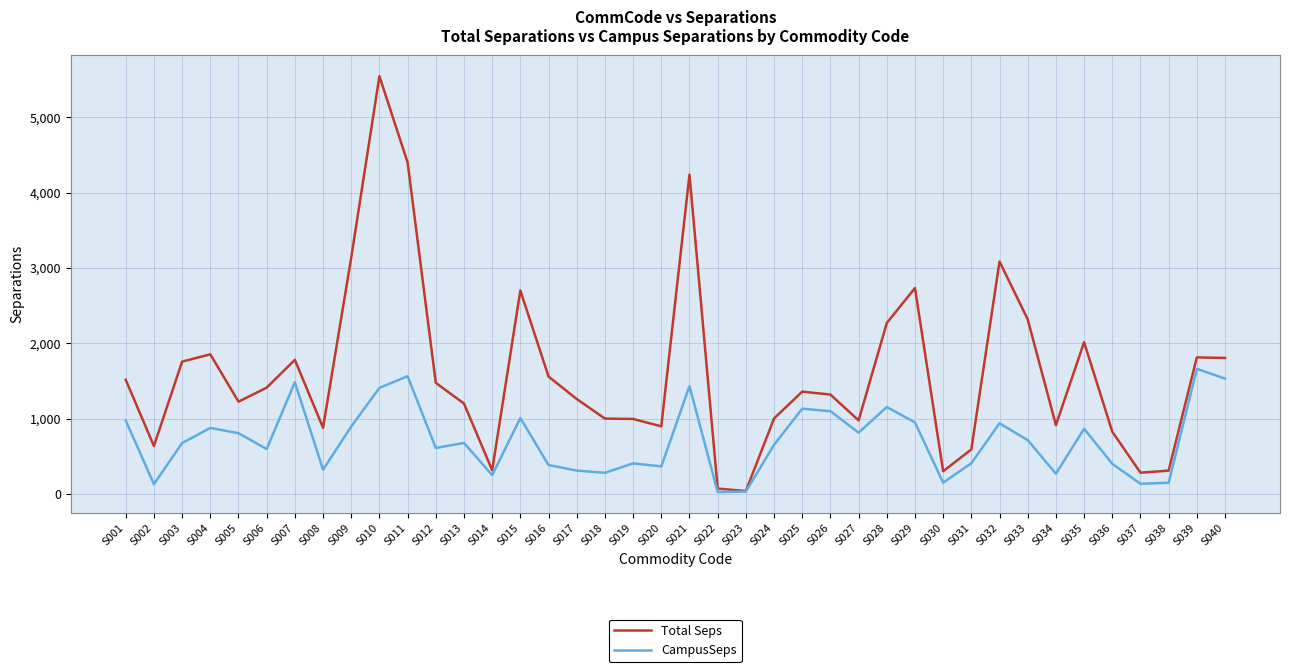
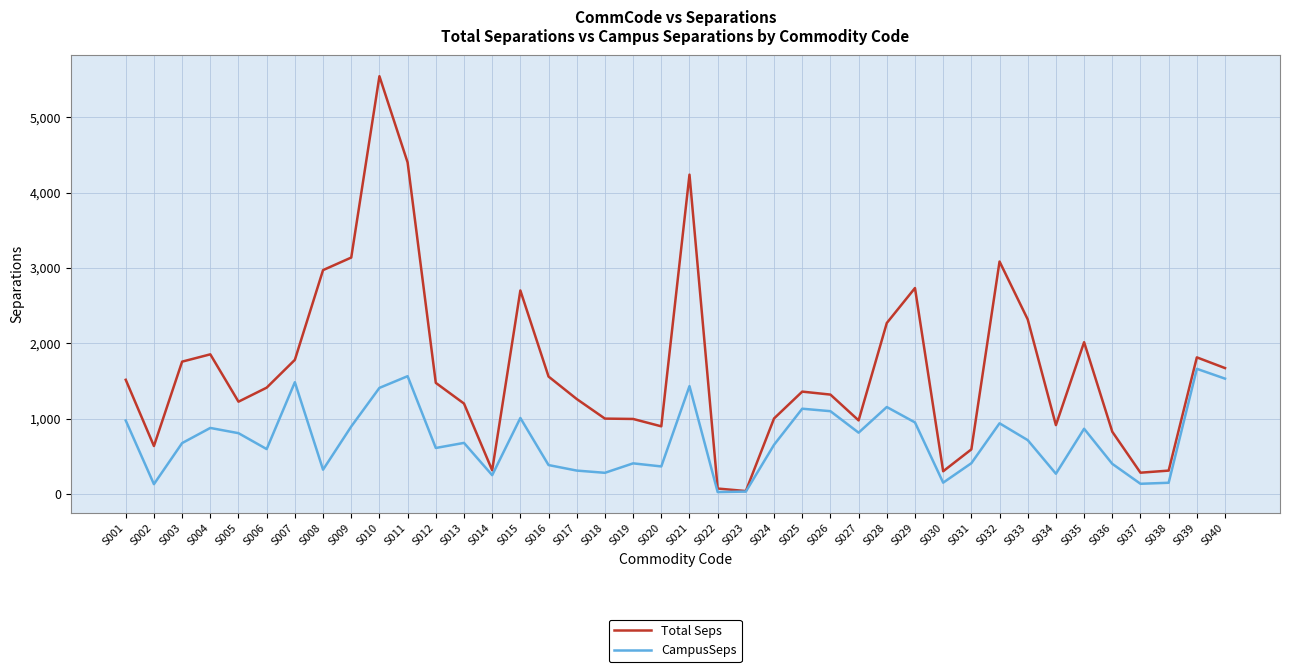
  {
    "Total Seps": {
      "S001": "1,500",
      "S002": "600",
      "S003": "1,800",
      "S004": "1,900",
      "S005": "1,200",
      "S006": "1,400",
      "S007": "1,800",
-     "S008": "900",
+     "S008": "3,000",
      "S009": "3,100",
      "S010": "5,500",
      "S011": "4,400",
      "S012": "1,500",
      "S013": "1,200",
      "S014": "300",
      "S015": "2,700",
      "S016": "1,600",
      "S017": "1,300",
      "S018": "1,000",
      "S019": "1,000",
      "S020": "900",
      "S021": "4,200",
      "S022": "100",
      "S024": "1,000",
      "S025": "1,400",
      "S026": "1,300",
      "S027": "1,000",
      "S028": "2,300",
      "S029": "2,700",
      "S030": "300",
      "S031": "600",
      "S032": "3,100",
      "S033": "2,300",
      "S034": "900",
      "S035": "2,000",
      "S036": "800",
      "S037": "300",
      "S038": "300",
      "S039": "1,800",
-     "S040": "1,800"
+     "S040": "1,700"
    },
    "CampusSeps": {
      "S001": "1,000",
      "S002": "100",
      "S003": "700",
      "S004": "900",
      "S005": "800",
      "S006": "600",
      "S007": "1,500",
      "S008": "300",
      "S009": "900",
      "S010": "1,400",
      "S011": "1,600",
      "S012": "600",
      "S013": "700",
      "S014": "300",
      "S015": "1,000",
      "S016": "400",
      "S017": "300",
      "S018": "300",
      "S019": "400",
      "S020": "400",
      "S021": "1,400",
      "S022": "0",
      "S024": "700",
      "S025": "1,100",
      "S026": "1,100",
      "S027": "800",
      "S028": "1,200",
      "S029": "1,000",
      "S030": "200",
      "S031": "400",
      "S032": "900",
      "S033": "700",
      "S034": "300",
      "S035": "900",
      "S036": "400",
      "S037": "100",
      "S038": "200",
      "S039": "1,700",
      "S040": "1,500"
    }
  }
